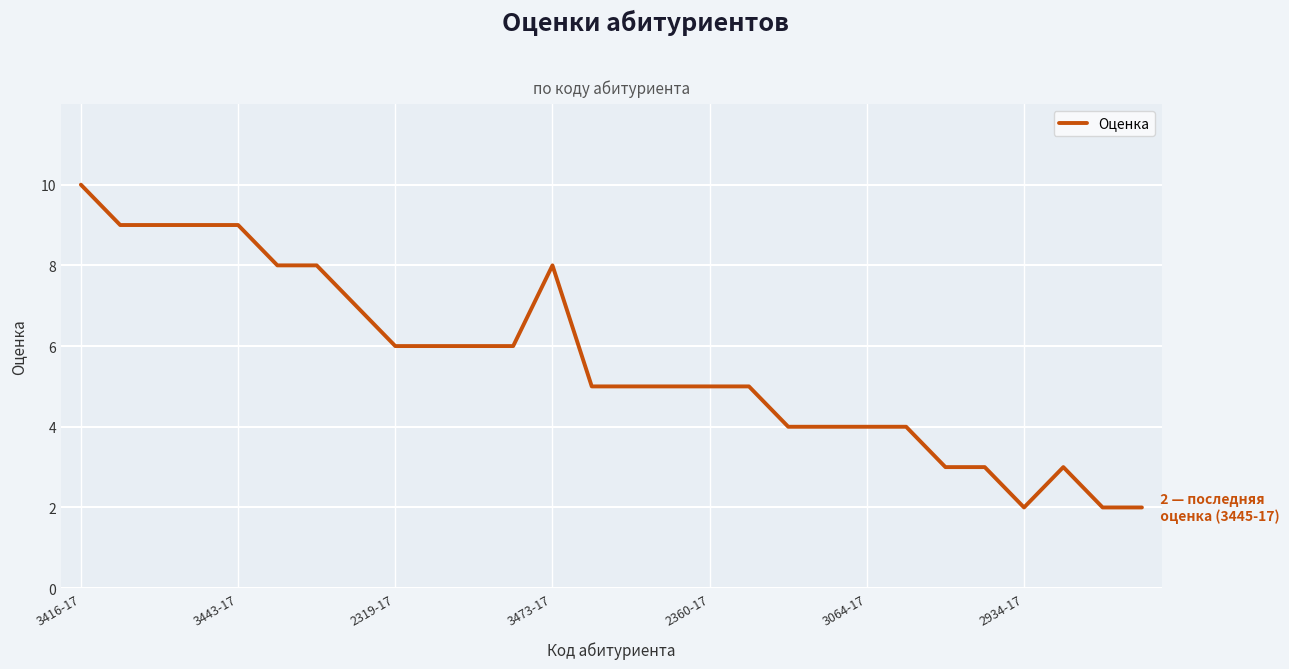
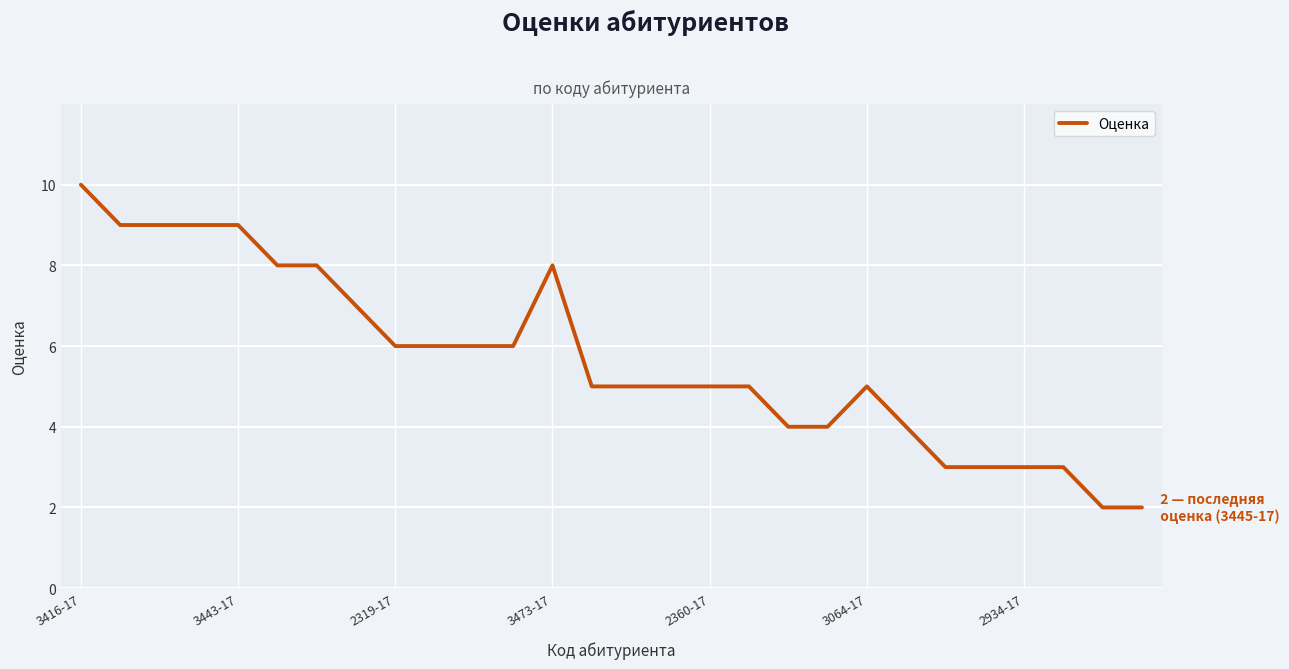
  {
    "3416-17": 10,
    "3443-17": 9,
    "2319-17": 6,
    "3473-17": 8,
    "2360-17": 5,
-   "3064-17": 4,
-   "2934-17": 2
+   "3064-17": 5,
+   "2934-17": 3
  }
